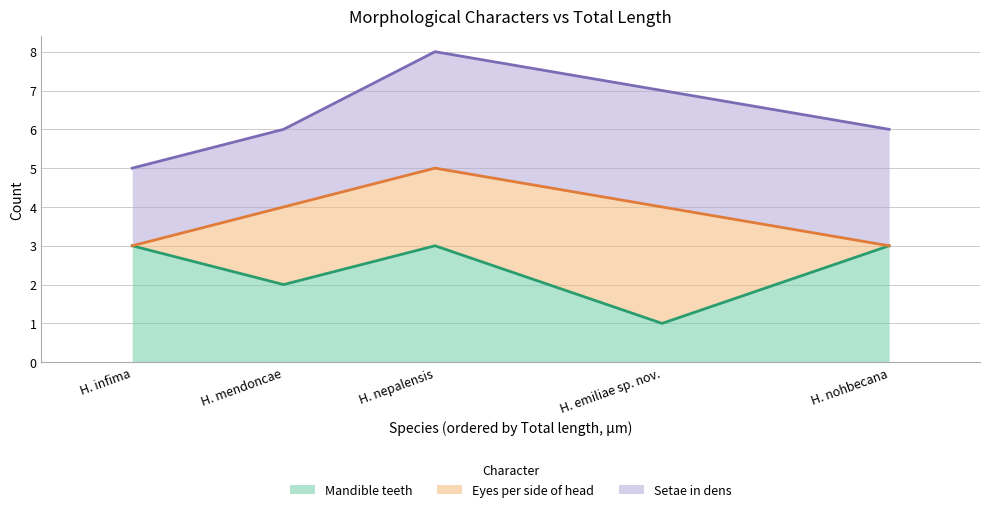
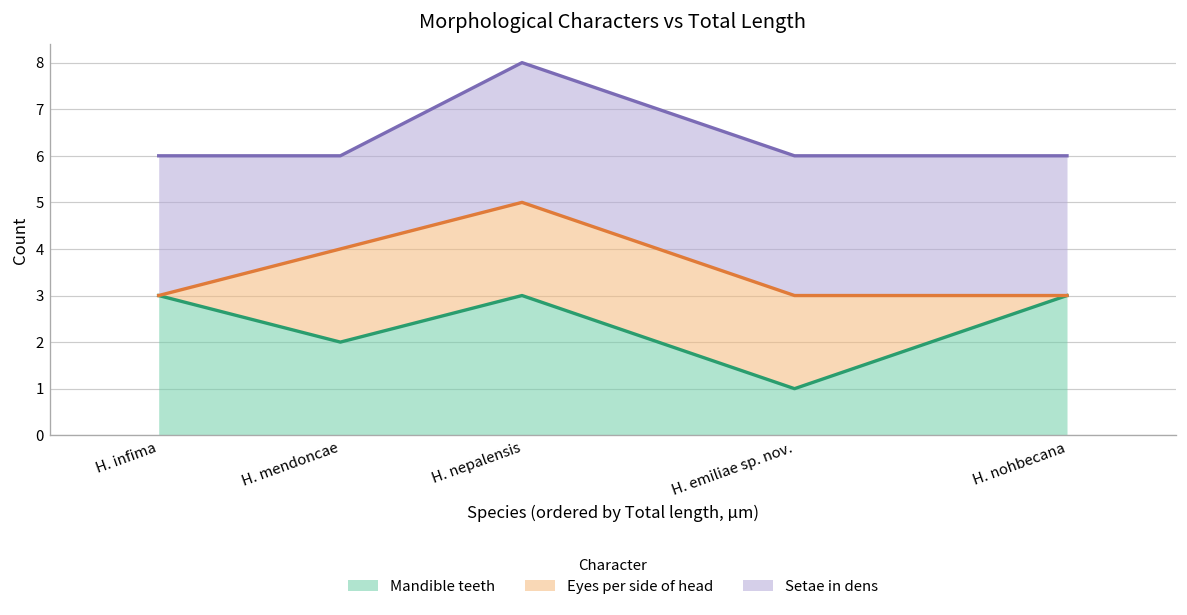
  {
    "Mandible teeth": {
      "H. mendoncae": 2,
      "H. nepalensis": 3,
      "H. emiliae sp. nov.": 1
    },
    "Eyes per side of head": {
      "H. mendoncae": 2,
      "H. nepalensis": 2,
-     "H. emiliae sp. nov.": 3
+     "H. emiliae sp. nov.": 2
    },
    "Setae in dens": {
-     "H. infima": 2,
+     "H. infima": 3,
      "H. mendoncae": 2,
      "H. nepalensis": 3,
      "H. emiliae sp. nov.": 3,
      "H. nohbecana": 3
    }
  }
